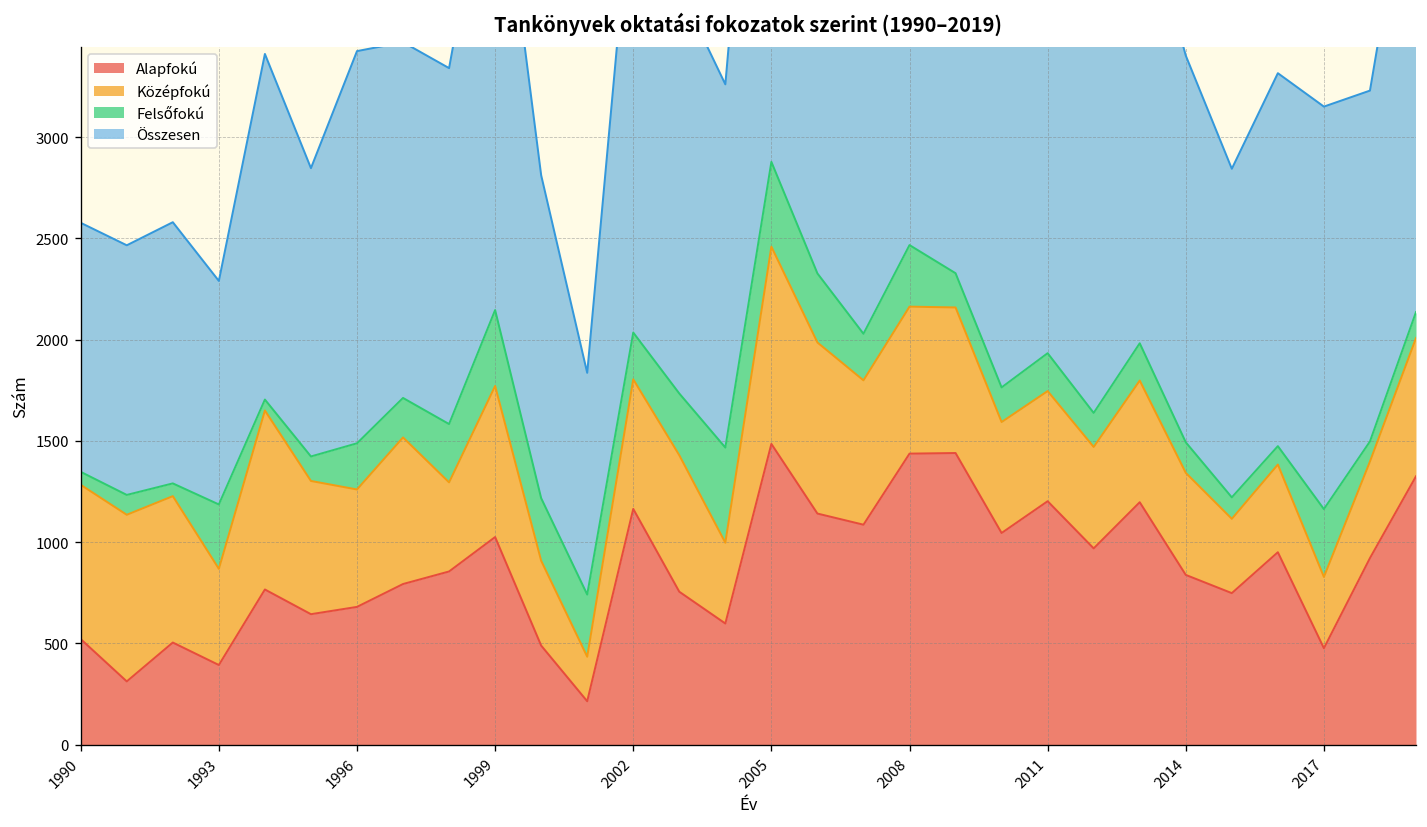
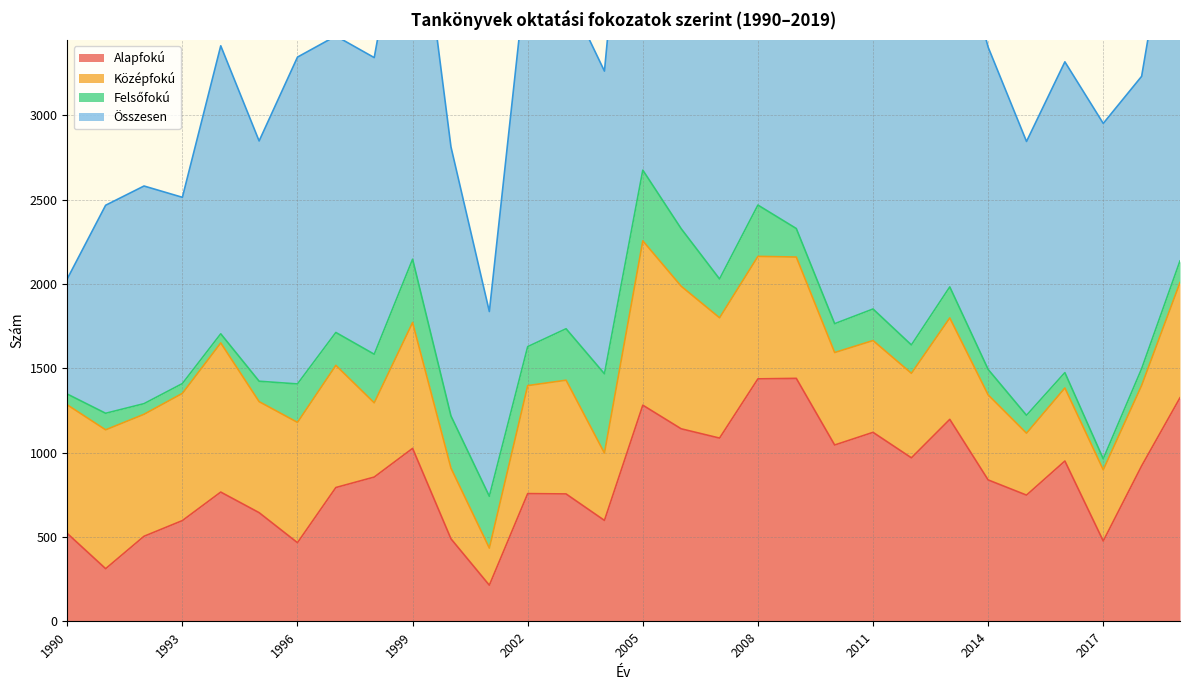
  {
    "Alapfokú": {
      "1990": 520,
-     "1993": 390,
-     "1996": 680,
+     "1993": 600,
+     "1996": 470,
      "1999": 1030,
-     "2002": 1160,
-     "2005": 1490,
+     "2002": 760,
+     "2005": 1280,
      "2008": 1440,
-     "2011": 1200,
+     "2011": 1120,
      "2014": 840,
      "2017": 480
    },
    "Középfokú": {
      "1990": 760,
-     "1993": 480,
-     "1996": 580,
+     "1993": 750,
+     "1996": 710,
      "1999": 750,
      "2002": 640,
      "2005": 970,
      "2008": 730,
      "2011": 540,
      "2014": 500,
-     "2017": 350
+     "2017": 420
    },
    "Felsőfokú": {
      "1990": 60,
-     "1993": 320,
+     "1993": 60,
      "1996": 230,
      "1999": 380,
      "2002": 230,
      "2005": 420,
      "2008": 300,
      "2011": 190,
      "2014": 150,
-     "2017": 340
+     "2017": 70
    },
    "Összesen": {
-     "1990": 1230,
+     "1990": 680,
      "1993": 1100,
      "1996": 1940,
      "2014": 1910,
      "2017": 1990
    }
  }
